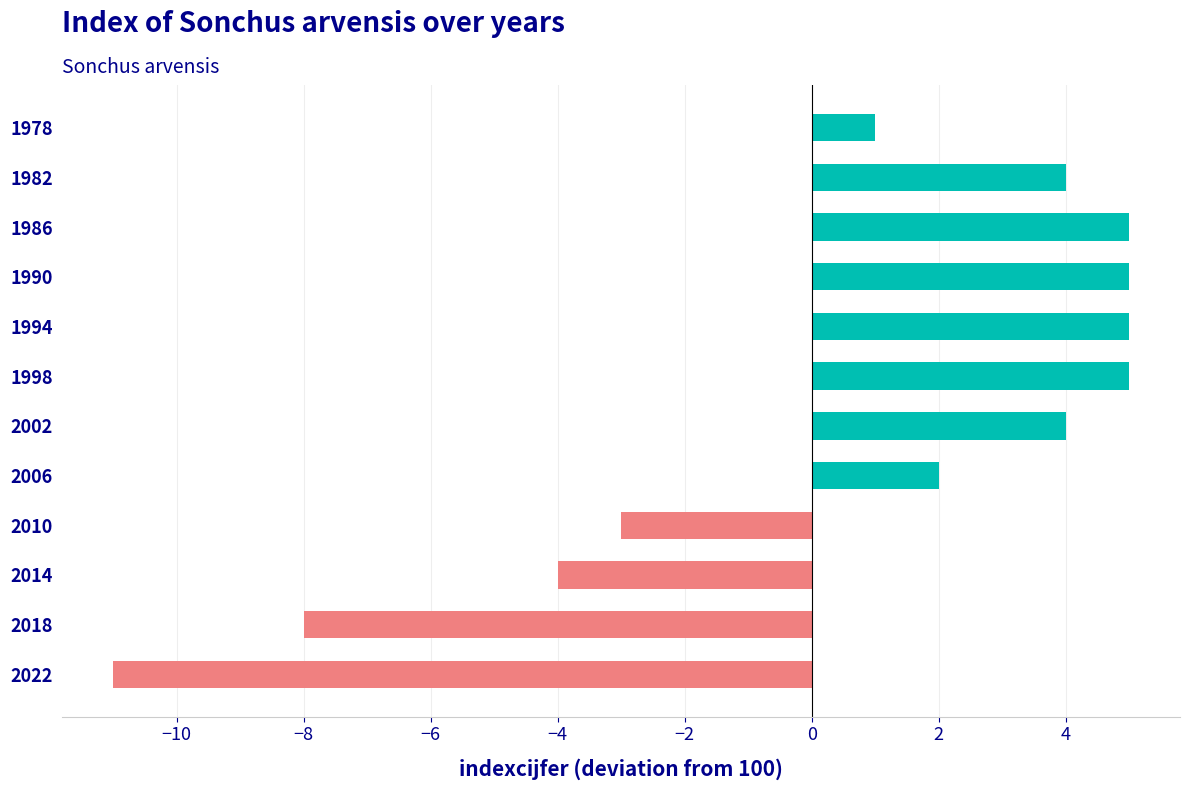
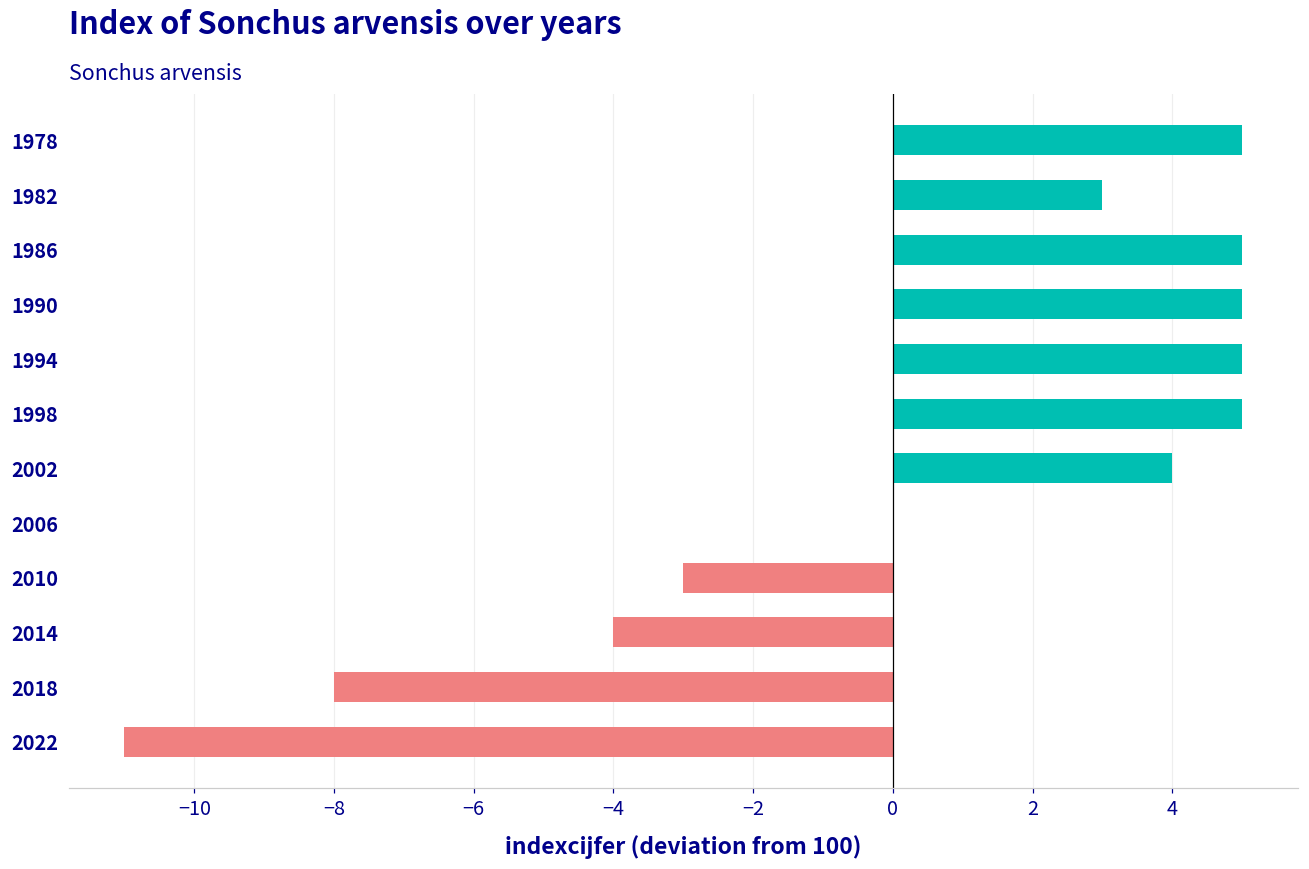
  {
-   "1978": 1.0,
-   "1982": 4.0,
+   "1978": 5.0,
+   "1982": 3.0,
    "1986": 5.0,
    "1990": 5.0,
    "1994": 5.0,
    "1998": 5.0,
    "2002": 4.0,
-   "2006": 2.0,
+   "2006": 0.0,
    "2010": -3.0,
    "2014": -4.0,
    "2018": -8.0,
    "2022": -11.0
  }
